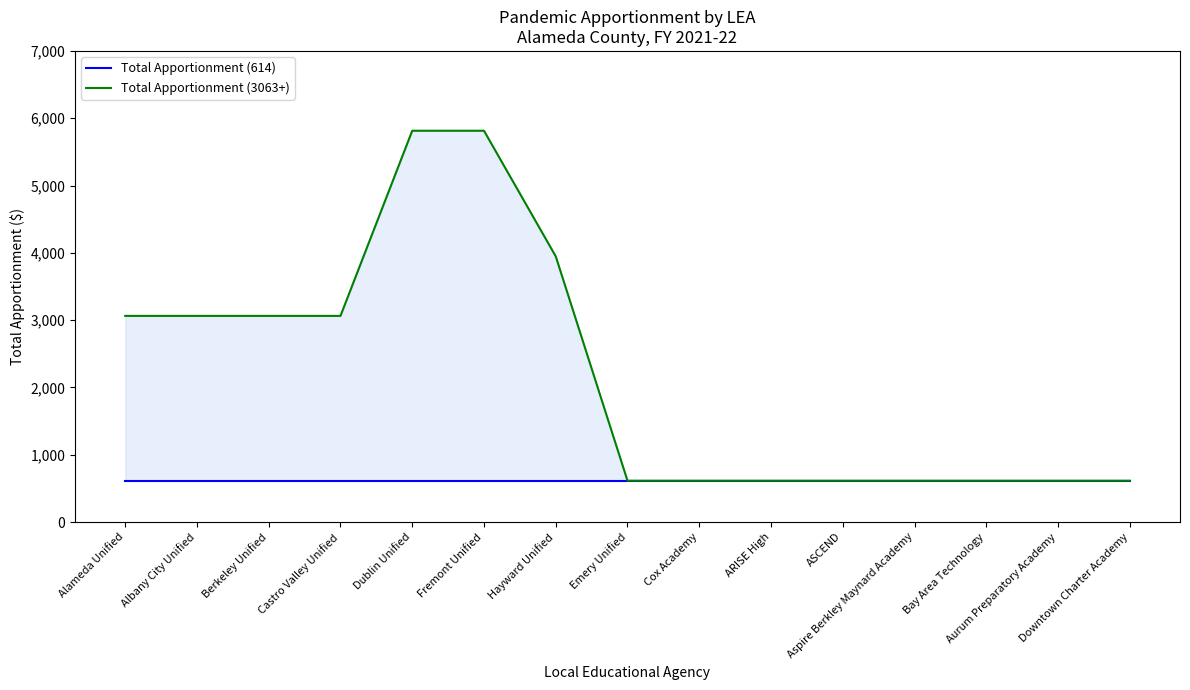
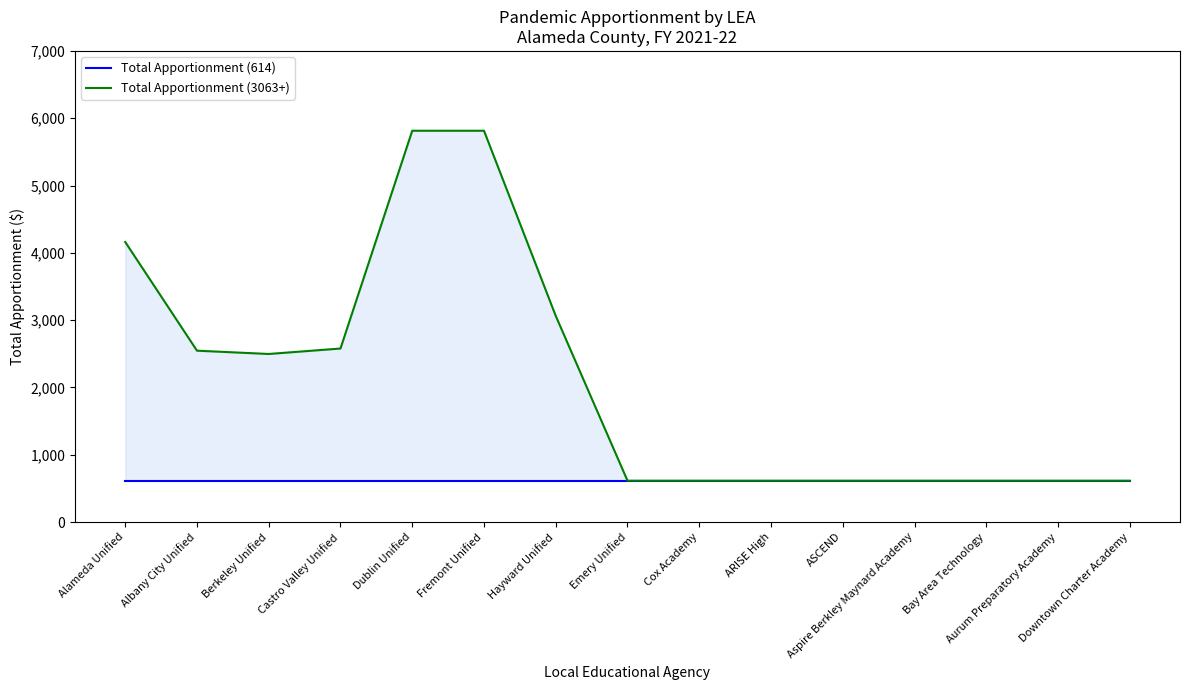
  {
    "Total Apportionment (614)": {
      "Alameda Unified": "600",
      "Albany City Unified": "600",
      "Berkeley Unified": "600",
      "Castro Valley Unified": "600",
      "Dublin Unified": "600",
      "Fremont Unified": "600",
      "Hayward Unified": "600"
    },
    "Total Apportionment (3063+)": {
-     "Alameda Unified": "3,100",
-     "Albany City Unified": "3,100",
-     "Berkeley Unified": "3,100",
-     "Castro Valley Unified": "3,100",
+     "Alameda Unified": "4,200",
+     "Albany City Unified": "2,500",
+     "Berkeley Unified": "2,500",
+     "Castro Valley Unified": "2,600",
      "Dublin Unified": "5,800",
      "Fremont Unified": "5,800",
-     "Hayward Unified": "3,900"
+     "Hayward Unified": "3,100"
    }
  }
